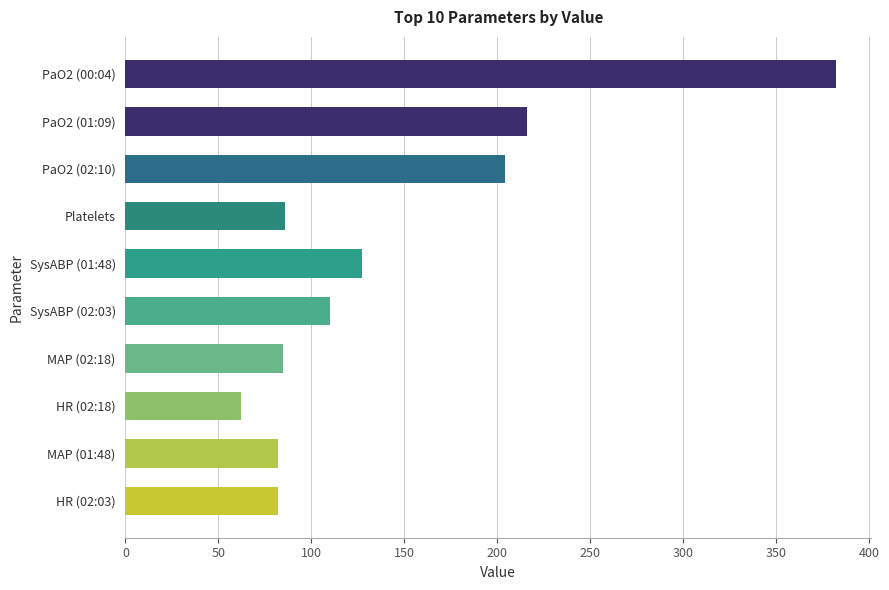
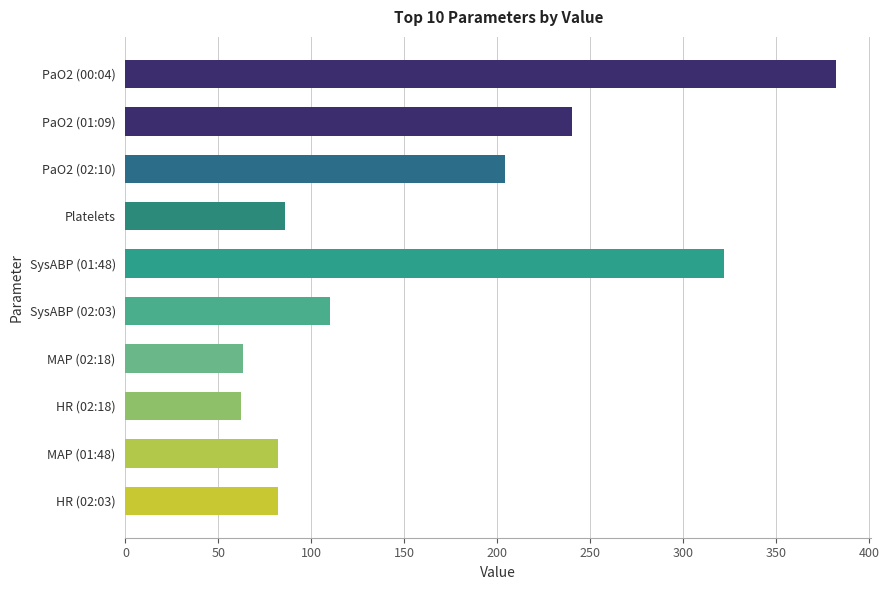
  {
    "PaO2 (00:04)": 382,
-   "PaO2 (01:09)": 216,
+   "PaO2 (01:09)": 240,
    "PaO2 (02:10)": 204,
    "Platelets": 86,
-   "SysABP (01:48)": 127,
+   "SysABP (01:48)": 322,
    "SysABP (02:03)": 110,
-   "MAP (02:18)": 85,
+   "MAP (02:18)": 63,
    "HR (02:18)": 62,
    "MAP (01:48)": 82,
    "HR (02:03)": 82
  }
